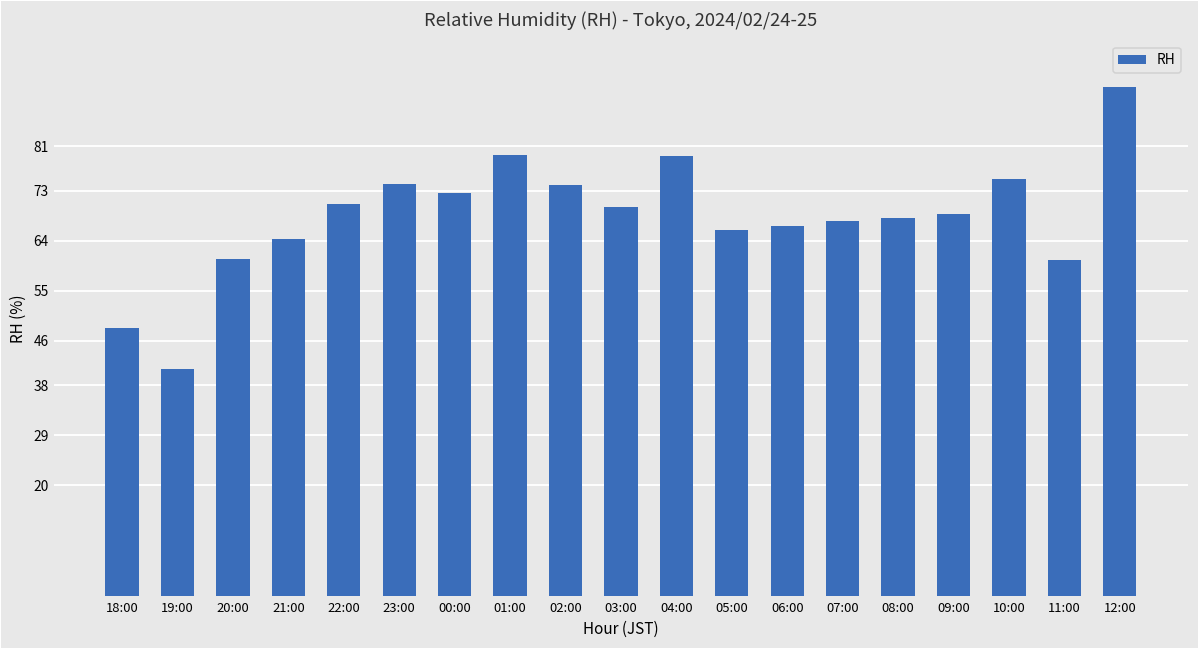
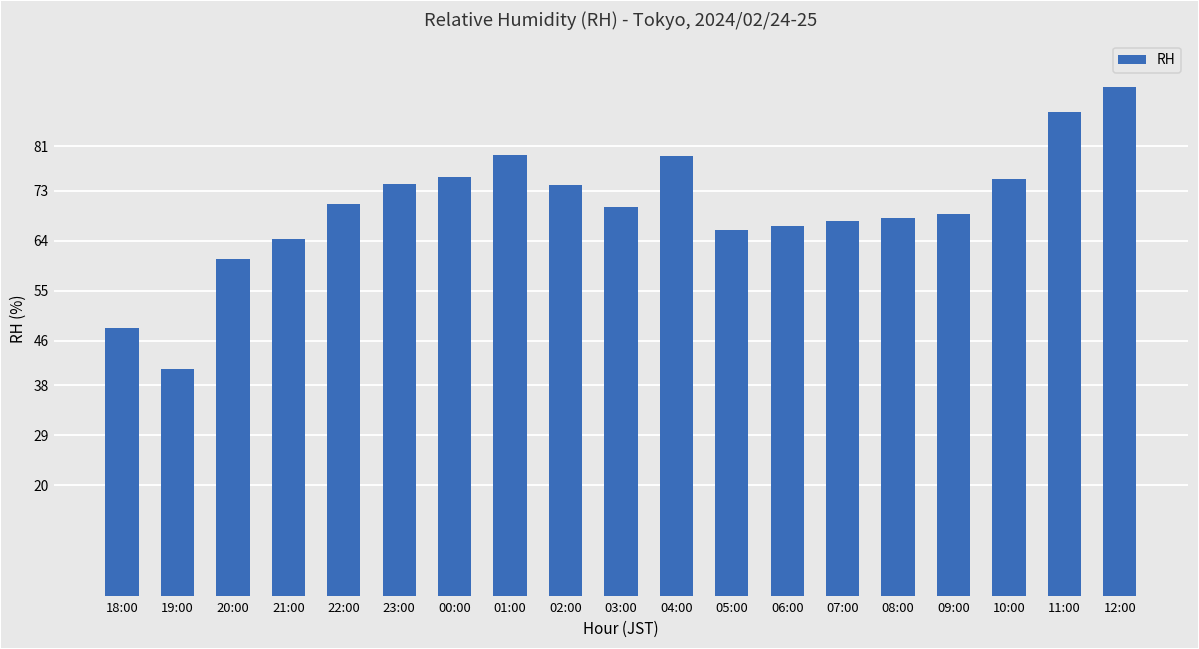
  {
    "18:00": 48,
    "19:00": 41,
    "20:00": 61,
    "21:00": 64,
    "22:00": 71,
    "23:00": 74,
-   "00:00": 73,
+   "00:00": 75,
    "01:00": 79,
    "02:00": 74,
    "03:00": 70,
    "04:00": 79,
    "05:00": 66,
    "06:00": 67,
    "07:00": 68,
    "08:00": 68,
    "09:00": 69,
    "10:00": 75,
-   "11:00": 61,
+   "11:00": 87,
    "12:00": 92
  }
